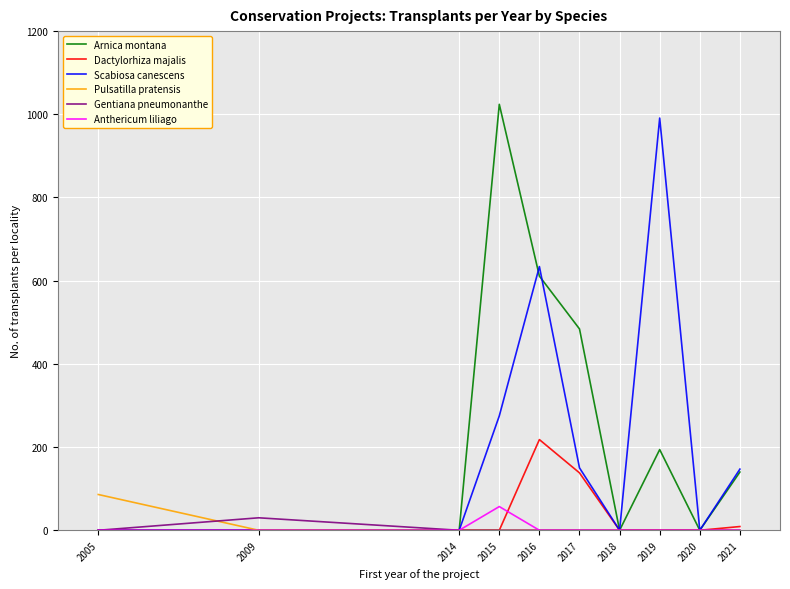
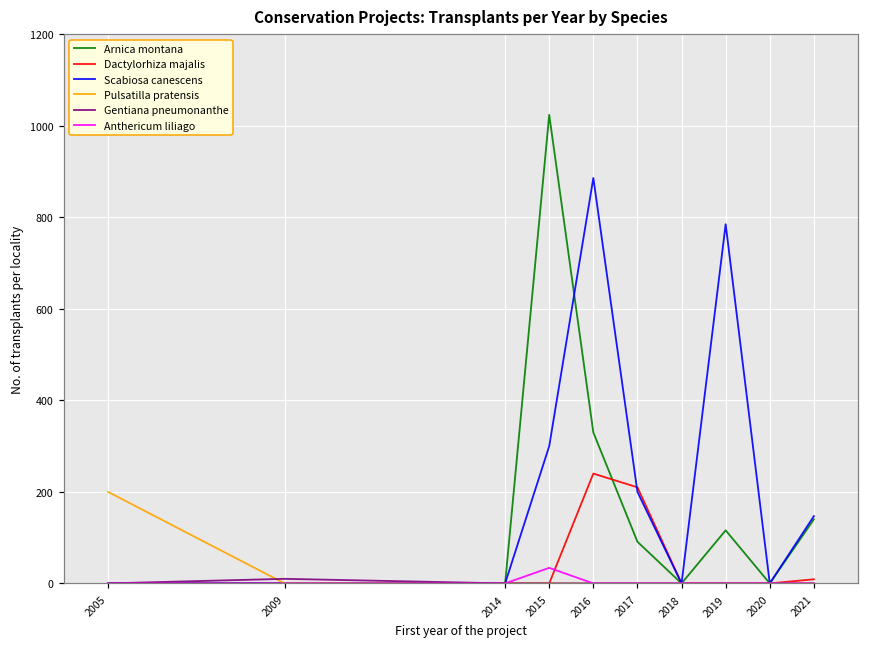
  {
    "Arnica montana": {
      "2015": 1020,
-     "2016": 610,
-     "2017": 480,
-     "2019": 190,
+     "2016": 330,
+     "2017": 90,
+     "2019": 120,
      "2021": 140
    },
    "Dactylorhiza majalis": {
-     "2016": 220,
-     "2017": 140,
+     "2016": 240,
+     "2017": 210,
      "2021": 10
    },
    "Scabiosa canescens": {
-     "2015": 280,
-     "2016": 630,
-     "2017": 150,
-     "2019": 990,
+     "2015": 300,
+     "2016": 890,
+     "2017": 200,
+     "2019": 790,
      "2021": 150
    },
    "Pulsatilla pratensis": {
-     "2005": 90
+     "2005": 200
    },
    "Gentiana pneumonanthe": {
-     "2009": 30
+     "2009": 10
    },
    "Anthericum liliago": {
-     "2015": 60
+     "2015": 30
    }
  }
